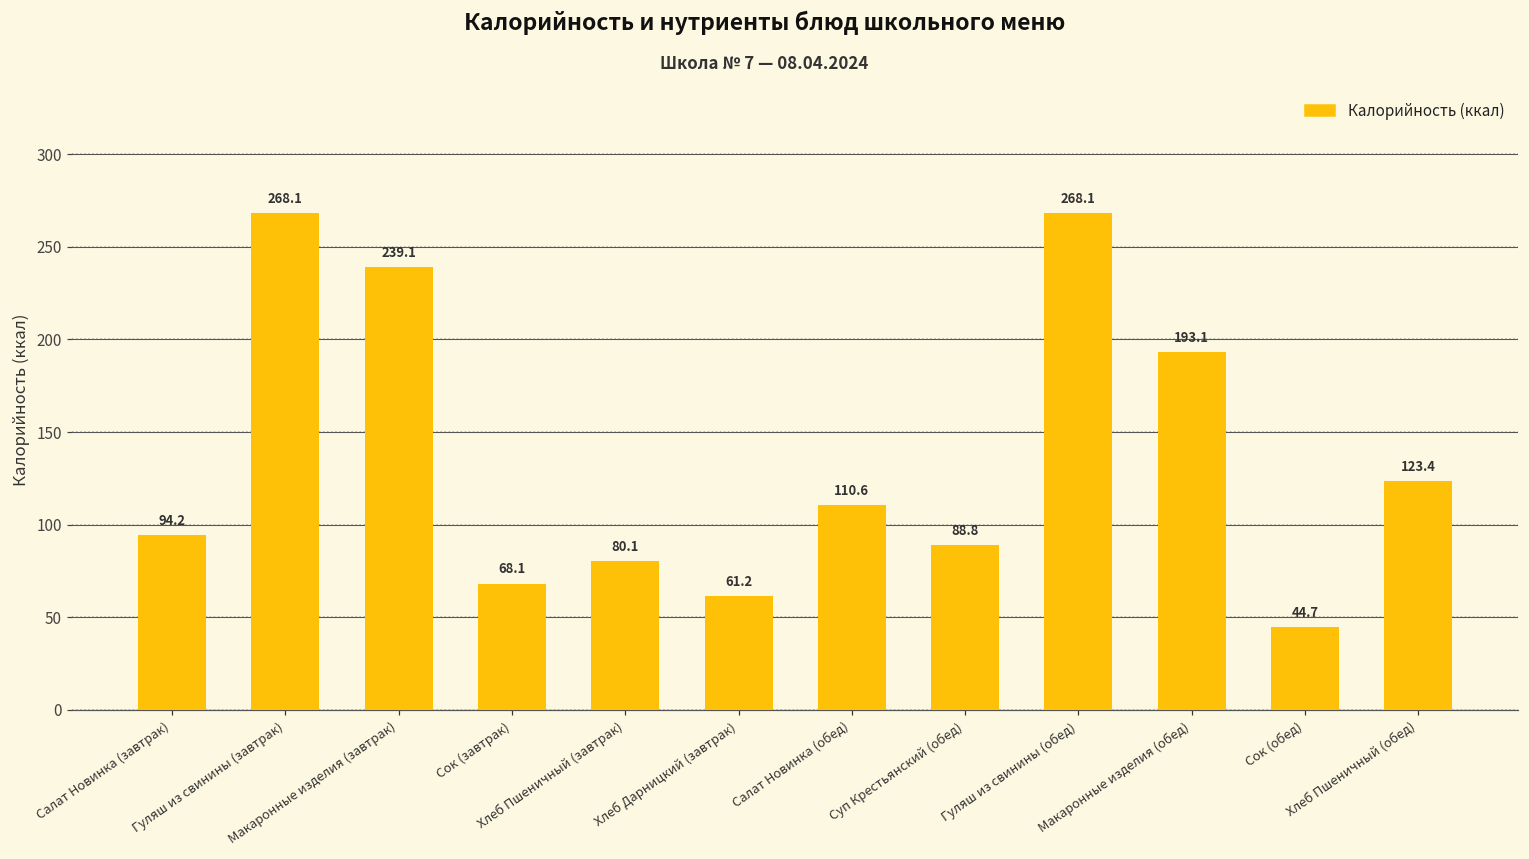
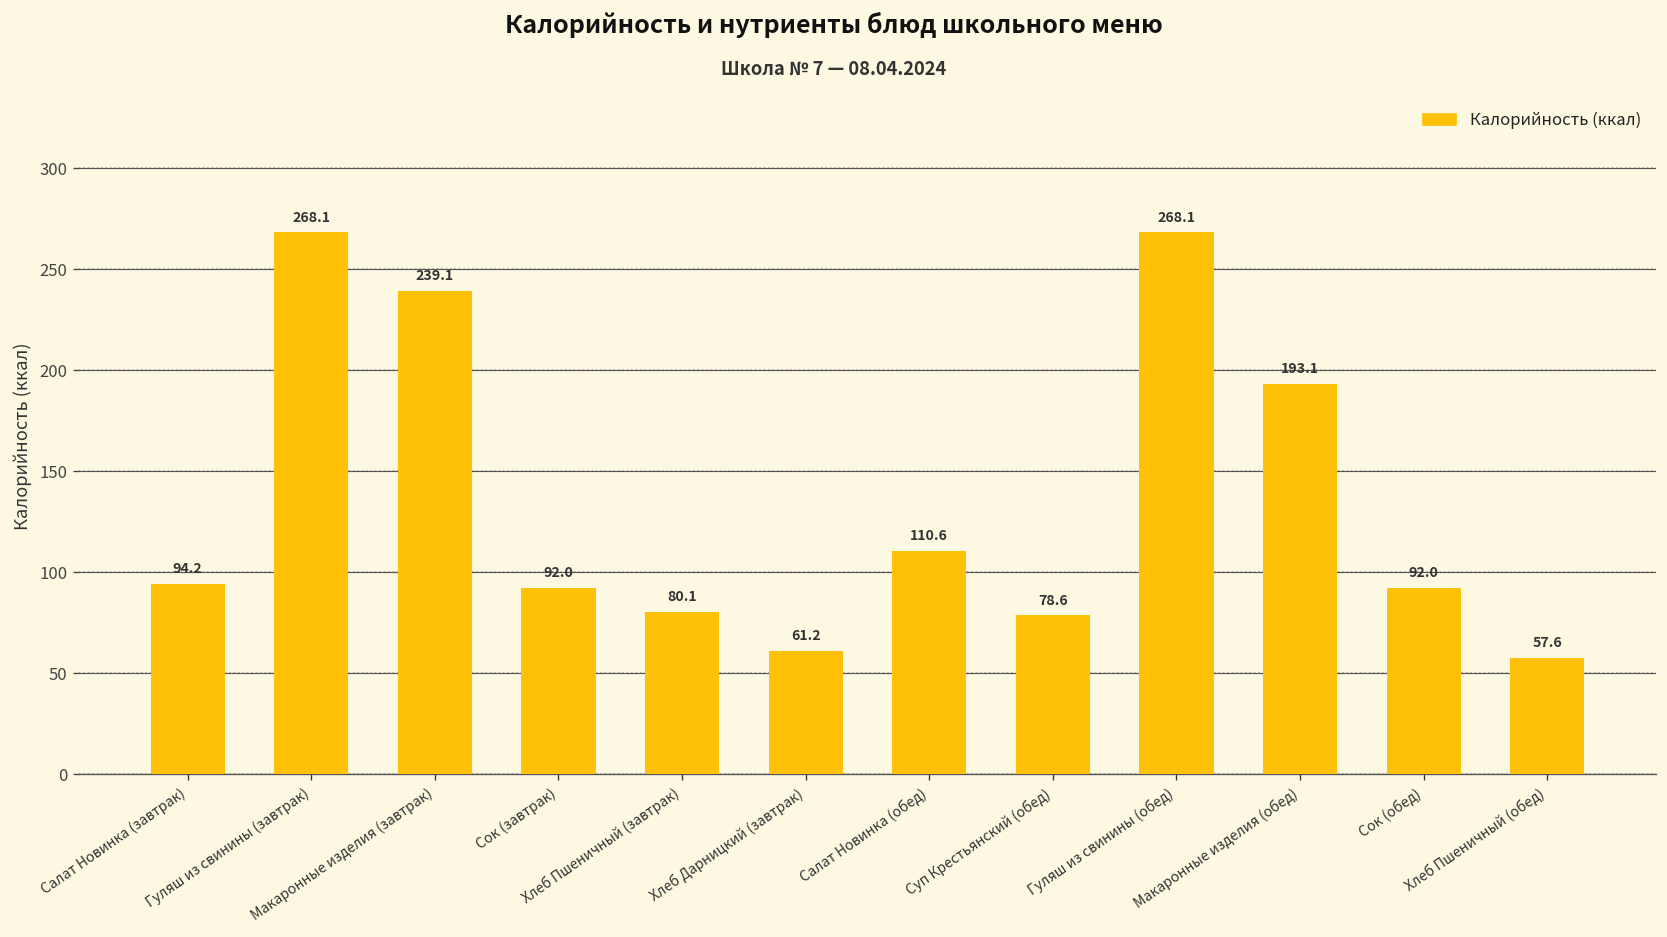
  {
    "Салат Новинка (завтрак)": 94.2,
    "Гуляш из свинины (завтрак)": 268.1,
    "Макаронные изделия (завтрак)": 239.1,
-   "Сок (завтрак)": 68.1,
+   "Сок (завтрак)": 92.0,
    "Хлеб Пшеничный (завтрак)": 80.1,
    "Хлеб Дарницкий (завтрак)": 61.2,
    "Салат Новинка (обед)": 110.6,
-   "Суп Крестьянский (обед)": 88.8,
+   "Суп Крестьянский (обед)": 78.6,
    "Гуляш из свинины (обед)": 268.1,
    "Макаронные изделия (обед)": 193.1,
-   "Сок (обед)": 44.7,
-   "Хлеб Пшеничный (обед)": 123.4
+   "Сок (обед)": 92.0,
+   "Хлеб Пшеничный (обед)": 57.6
  }
